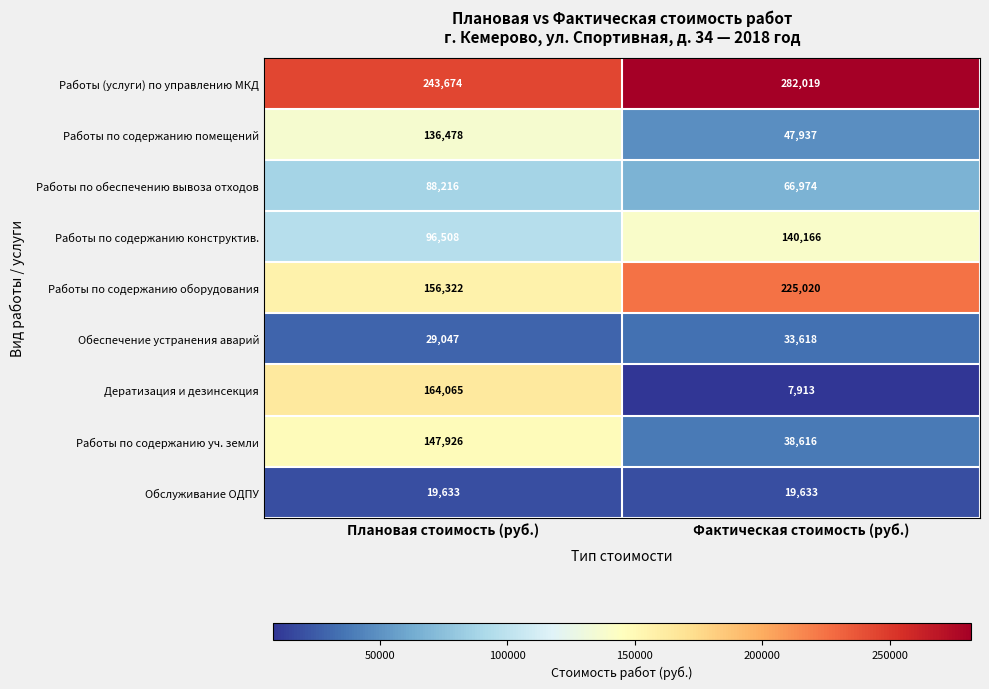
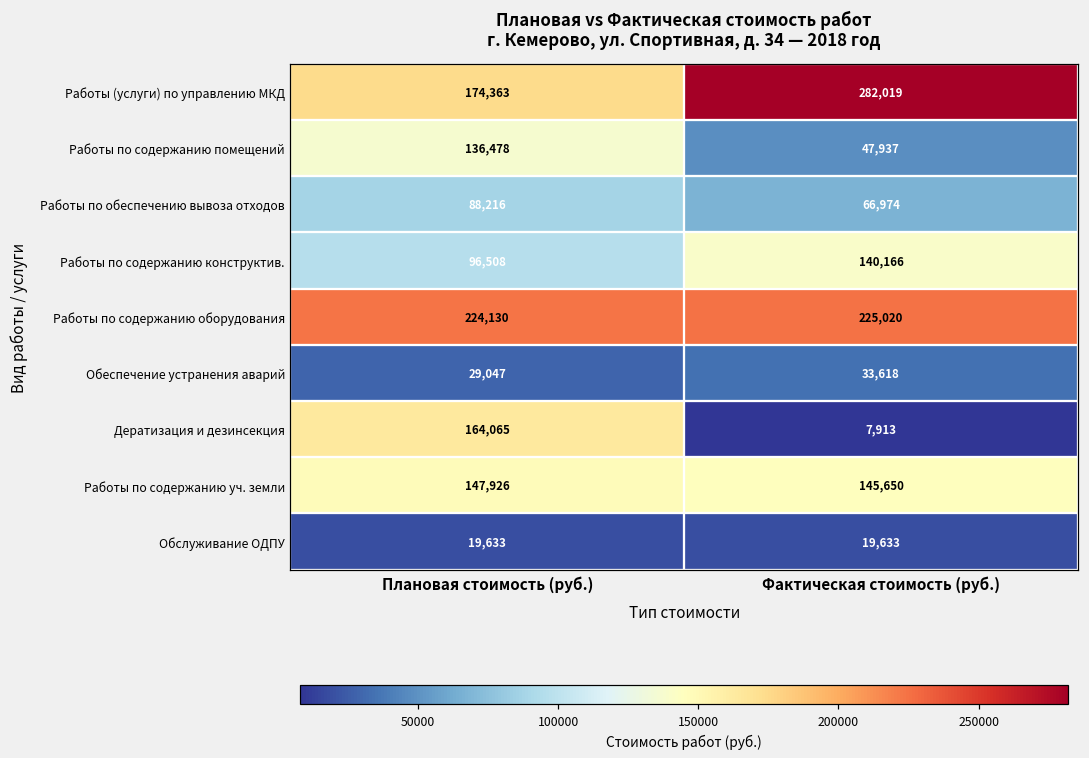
  {
    "Работы (услуги) по управлению МКД": {
-     "Плановая стоимость (руб.)": "243,674",
+     "Плановая стоимость (руб.)": "174,363",
      "Фактическая стоимость (руб.)": "282,019"
    },
    "Работы по содержанию помещений": {
      "Плановая стоимость (руб.)": "136,478",
      "Фактическая стоимость (руб.)": "47,937"
    },
    "Работы по обеспечению вывоза отходов": {
      "Плановая стоимость (руб.)": "88,216",
      "Фактическая стоимость (руб.)": "66,974"
    },
    "Работы по содержанию конструктив.": {
      "Плановая стоимость (руб.)": "96,508",
      "Фактическая стоимость (руб.)": "140,166"
    },
    "Работы по содержанию оборудования": {
-     "Плановая стоимость (руб.)": "156,322",
+     "Плановая стоимость (руб.)": "224,130",
      "Фактическая стоимость (руб.)": "225,020"
    },
    "Обеспечение устранения аварий": {
      "Плановая стоимость (руб.)": "29,047",
      "Фактическая стоимость (руб.)": "33,618"
    },
    "Дератизация и дезинсекция": {
      "Плановая стоимость (руб.)": "164,065",
      "Фактическая стоимость (руб.)": "7,913"
    },
    "Работы по содержанию уч. земли": {
      "Плановая стоимость (руб.)": "147,926",
-     "Фактическая стоимость (руб.)": "38,616"
+     "Фактическая стоимость (руб.)": "145,650"
    },
    "Обслуживание ОДПУ": {
      "Плановая стоимость (руб.)": "19,633",
      "Фактическая стоимость (руб.)": "19,633"
    }
  }
